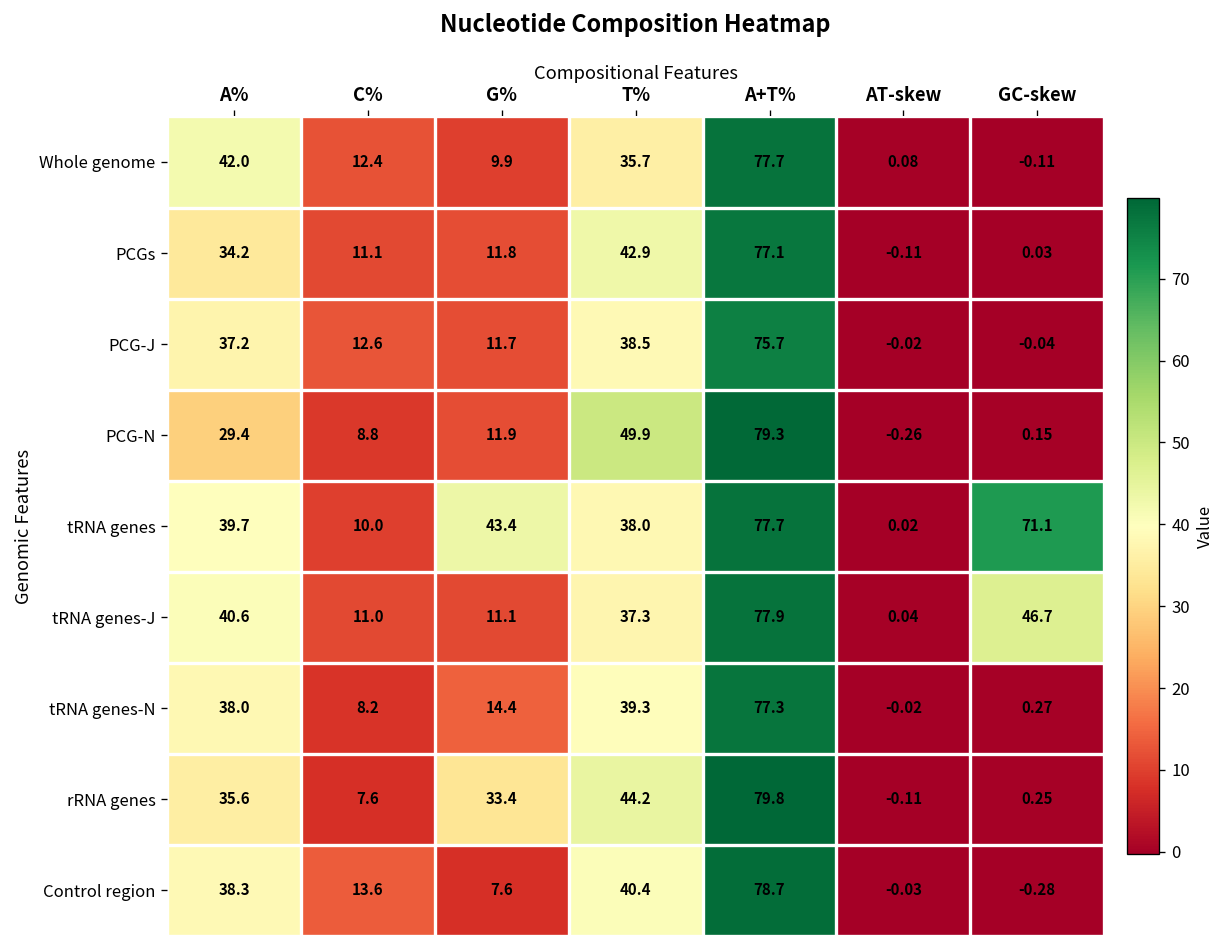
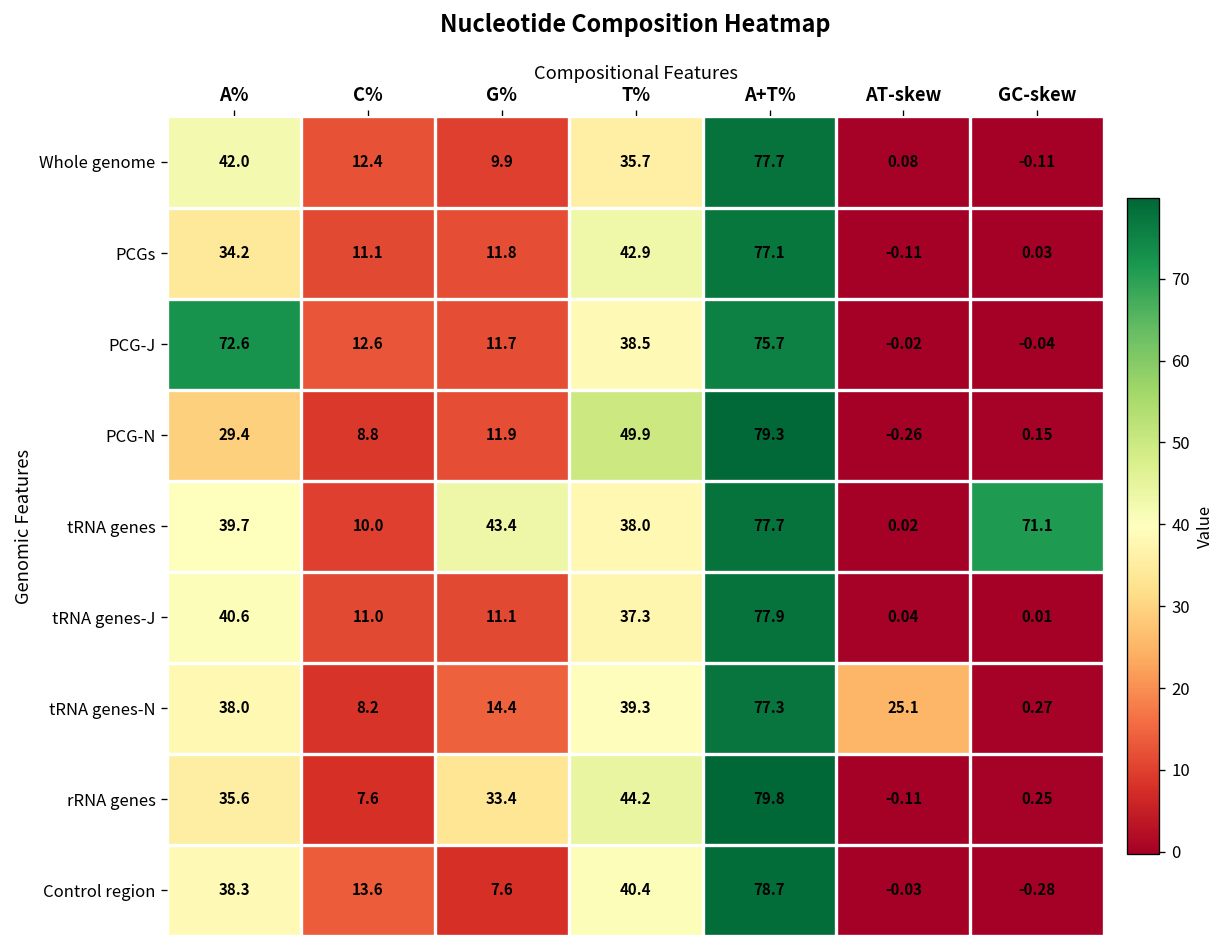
  {
    "Whole genome": {
      "A%": 42.0,
      "C%": 12.4,
      "G%": 9.9,
      "T%": 35.7,
      "A+T%": 77.7,
      "AT-skew": 0.08,
      "GC-skew": -0.11
    },
    "PCGs": {
      "A%": 34.2,
      "C%": 11.1,
      "G%": 11.8,
      "T%": 42.9,
      "A+T%": 77.1,
      "AT-skew": -0.11,
      "GC-skew": 0.03
    },
    "PCG-J": {
-     "A%": 37.2,
+     "A%": 72.6,
      "C%": 12.6,
      "G%": 11.7,
      "T%": 38.5,
      "A+T%": 75.7,
      "AT-skew": -0.02,
      "GC-skew": -0.04
    },
    "PCG-N": {
      "A%": 29.4,
      "C%": 8.8,
      "G%": 11.9,
      "T%": 49.9,
      "A+T%": 79.3,
      "AT-skew": -0.26,
      "GC-skew": 0.15
    },
    "tRNA genes": {
      "A%": 39.7,
      "C%": 10.0,
      "G%": 43.4,
      "T%": 38.0,
      "A+T%": 77.7,
      "AT-skew": 0.02,
      "GC-skew": 71.1
    },
    "tRNA genes-J": {
      "A%": 40.6,
      "C%": 11.0,
      "G%": 11.1,
      "T%": 37.3,
      "A+T%": 77.9,
      "AT-skew": 0.04,
-     "GC-skew": 46.7
+     "GC-skew": 0.01
    },
    "tRNA genes-N": {
      "A%": 38.0,
      "C%": 8.2,
      "G%": 14.4,
      "T%": 39.3,
      "A+T%": 77.3,
-     "AT-skew": -0.02,
+     "AT-skew": 25.1,
      "GC-skew": 0.27
    },
    "rRNA genes": {
      "A%": 35.6,
      "C%": 7.6,
      "G%": 33.4,
      "T%": 44.2,
      "A+T%": 79.8,
      "AT-skew": -0.11,
      "GC-skew": 0.25
    },
    "Control region": {
      "A%": 38.3,
      "C%": 13.6,
      "G%": 7.6,
      "T%": 40.4,
      "A+T%": 78.7,
      "AT-skew": -0.03,
      "GC-skew": -0.28
    }
  }
